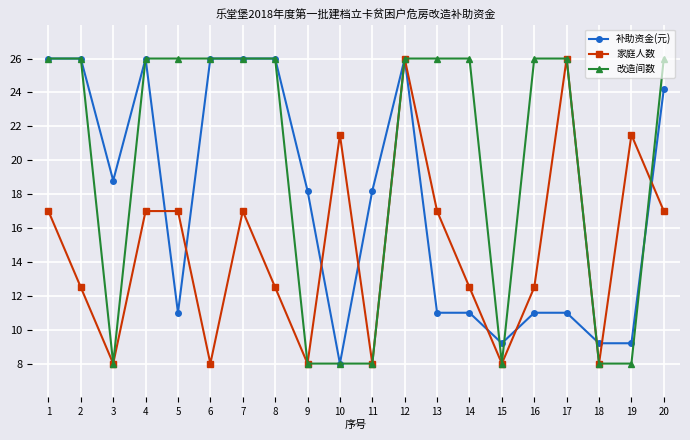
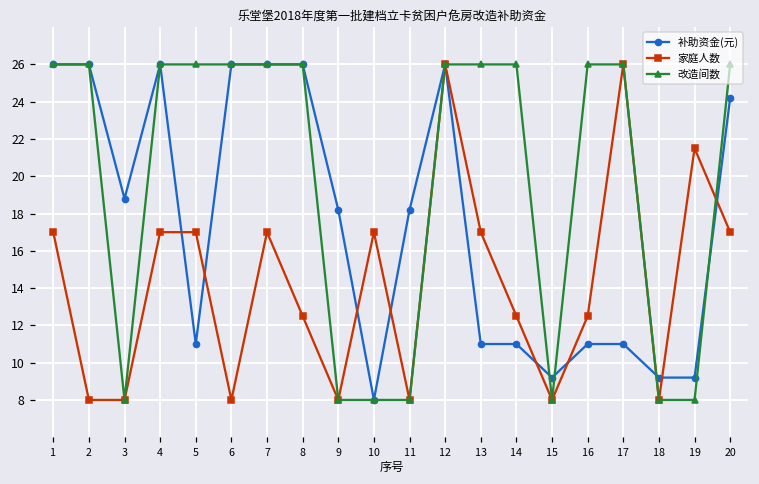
  {
    "补助资金(元)": {
      "3": 18.8,
      "5": 11.0,
      "9": 18.2,
      "11": 18.2,
      "13": 11.0,
      "14": 11.0,
      "15": 9.2,
      "16": 11.0,
      "17": 11.0,
      "18": 9.2,
      "19": 9.2,
      "20": 24.2
    },
    "家庭人数": {
      "1": 17.0,
-     "2": 12.5,
+     "2": 8.0,
      "4": 17.0,
      "5": 17.0,
      "6": 8.0,
      "7": 17.0,
      "8": 12.5,
-     "10": 21.5,
+     "10": 17.0,
      "13": 17.0,
      "14": 12.5,
      "16": 12.5,
      "19": 21.5,
      "20": 17.0
    },
    "改造间数": {
      "5": 26.0,
      "13": 26.0,
      "14": 26.0,
      "16": 26.0,
      "19": 8.0
    }
  }
